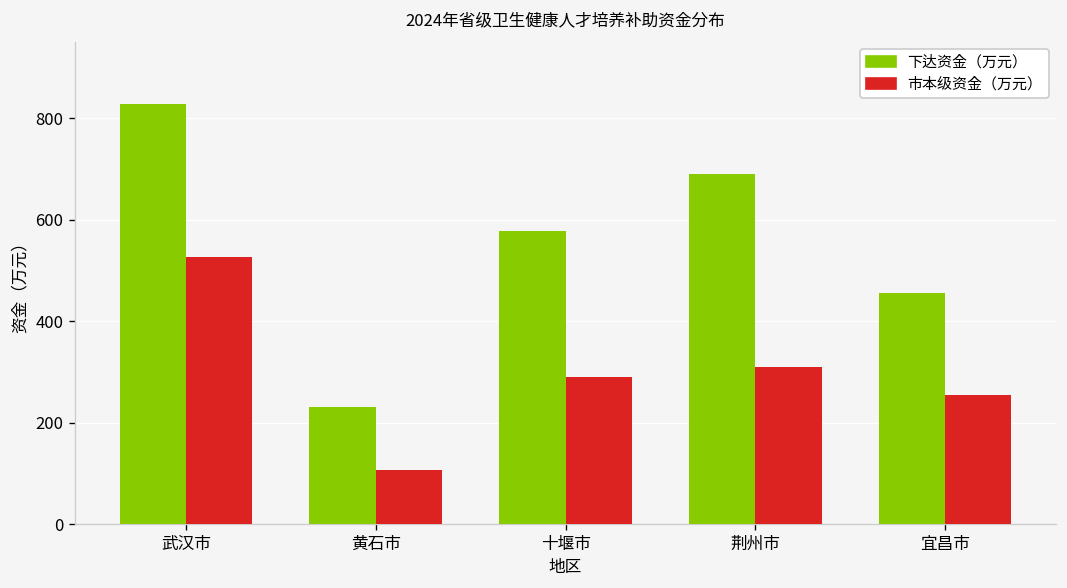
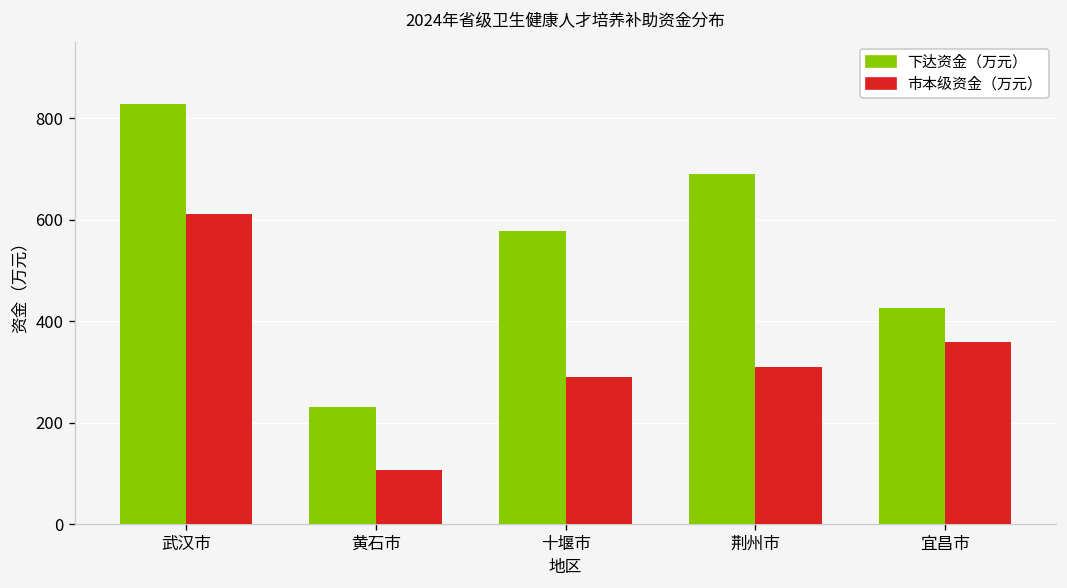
  {
    "下达资金（万元）": {
      "武汉市": 830,
      "黄石市": 230,
      "十堰市": 580,
      "荆州市": 690,
-     "宜昌市": 460
+     "宜昌市": 430
    },
    "市本级资金（万元）": {
-     "武汉市": 530,
+     "武汉市": 610,
      "黄石市": 110,
      "十堰市": 290,
      "荆州市": 310,
-     "宜昌市": 250
+     "宜昌市": 360
    }
  }
